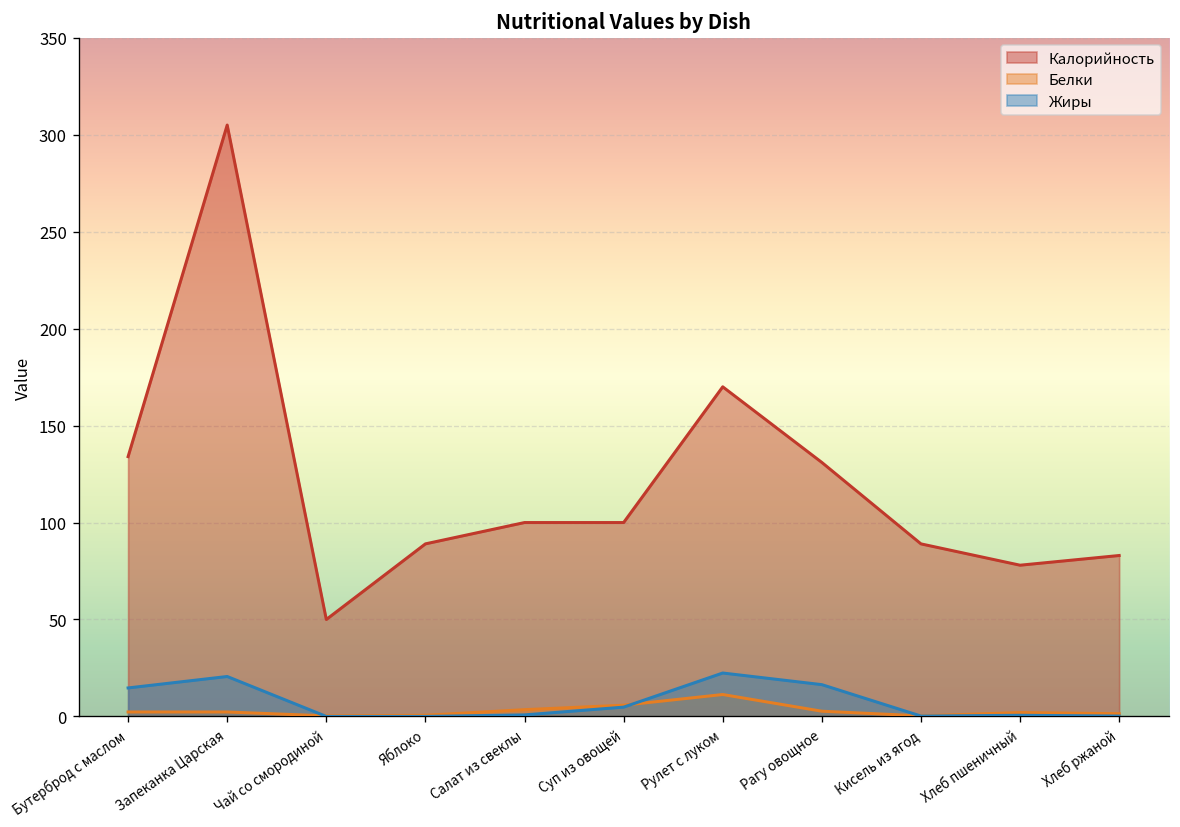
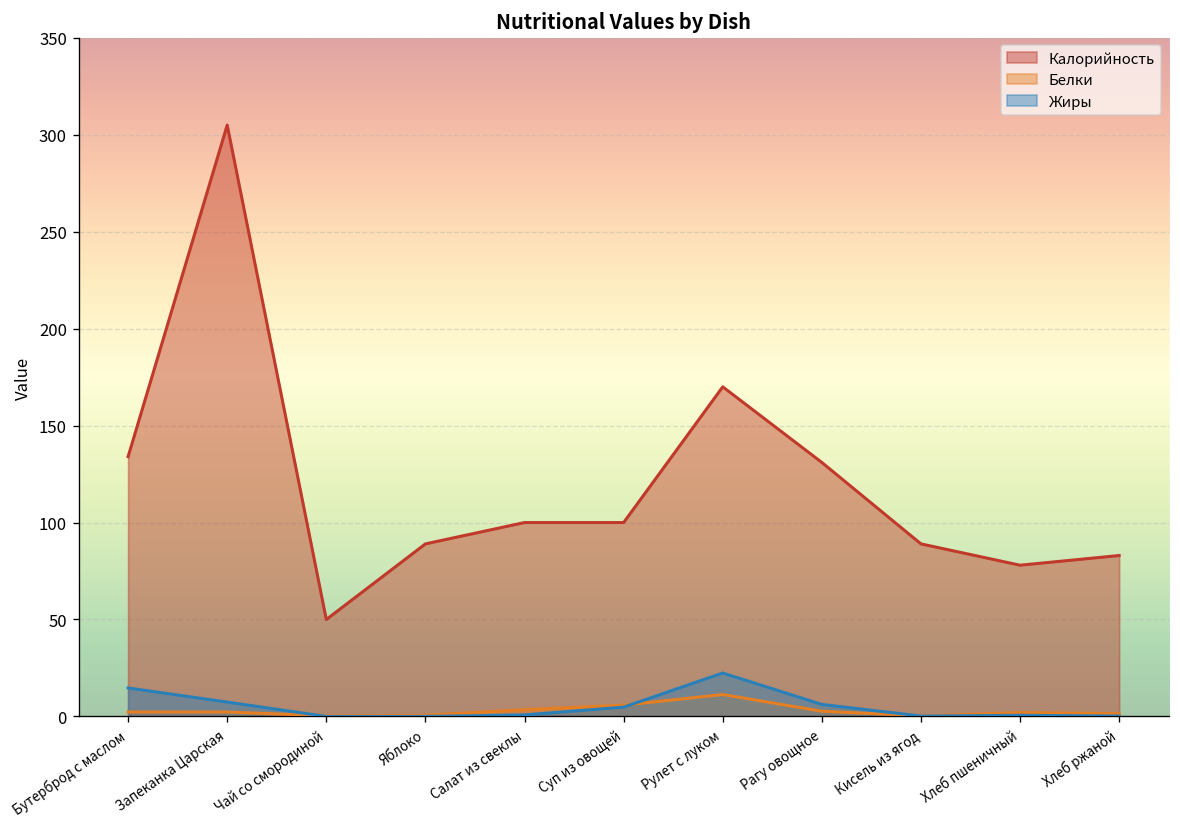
  {
    "Жиры": {
      "Бутерброд с маслом": 15,
-     "Запеканка Царская": 21,
+     "Запеканка Царская": 7,
      "Салат из свеклы": 1,
      "Рулет с луком": 22,
-     "Рагу овощное": 16
+     "Рагу овощное": 6
    }
  }
